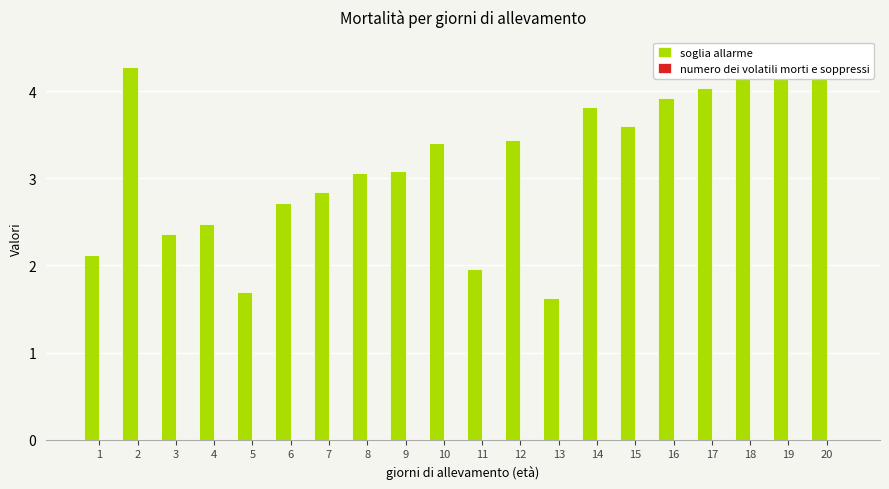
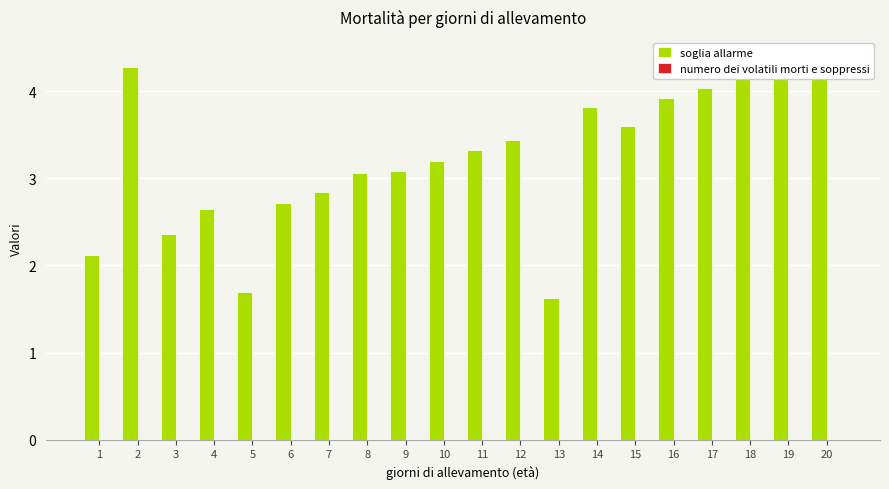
  {
    "soglia allarme": {
      "1": 2.1,
      "2": 4.3,
      "3": 2.4,
-     "4": 2.5,
+     "4": 2.7,
      "5": 1.7,
      "6": 2.7,
      "7": 2.8,
      "8": 3.1,
      "9": 3.1,
-     "10": 3.4,
-     "11": 2.0,
+     "10": 3.2,
+     "11": 3.3,
      "12": 3.4,
      "13": 1.6,
      "14": 3.8,
      "15": 3.6,
      "16": 3.9,
      "17": 4.0
    },
    "numero dei volatili morti e soppressi": {
      "1": 0.0,
      "2": 0.0,
      "3": 0.0,
      "4": 0.0,
      "5": 0.0,
      "6": 0.0,
      "7": 0.0,
      "8": 0.0,
      "9": 0.0,
      "10": 0.0,
      "11": 0.0,
      "12": 0.0,
      "13": 0.0,
      "14": 0.0,
      "15": 0.0,
      "16": 0.0,
      "17": 0.0,
      "18": 0.0,
      "19": 0.0,
      "20": 0.0
    }
  }
